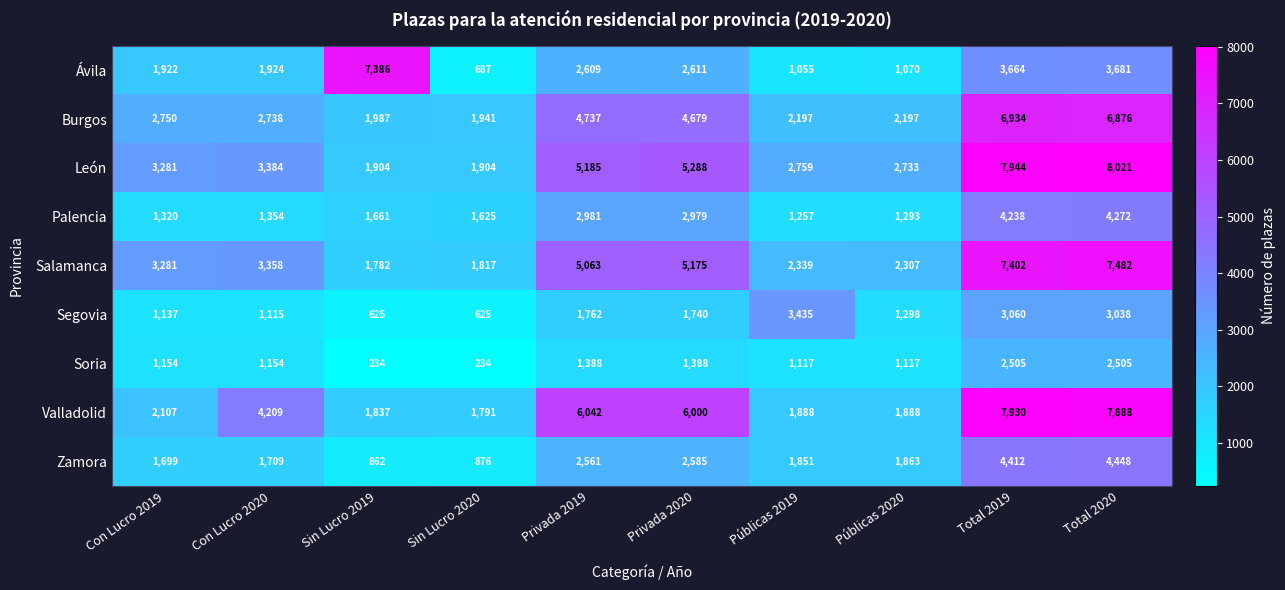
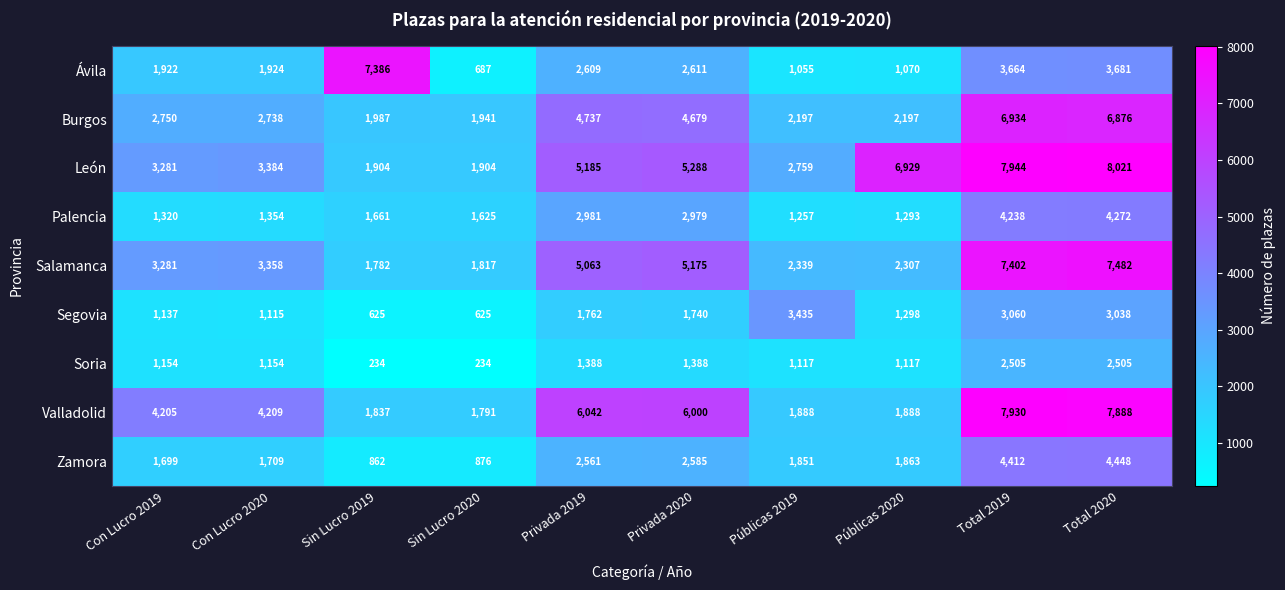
  {
    "Ávila": {
      "Con Lucro 2019": "1,922",
      "Con Lucro 2020": "1,924",
      "Sin Lucro 2019": "7,386",
      "Sin Lucro 2020": "687",
      "Privada 2019": "2,609",
      "Privada 2020": "2,611",
      "Públicas 2019": "1,055",
      "Públicas 2020": "1,070",
      "Total 2019": "3,664",
      "Total 2020": "3,681"
    },
    "Burgos": {
      "Con Lucro 2019": "2,750",
      "Con Lucro 2020": "2,738",
      "Sin Lucro 2019": "1,987",
      "Sin Lucro 2020": "1,941",
      "Privada 2019": "4,737",
      "Privada 2020": "4,679",
      "Públicas 2019": "2,197",
      "Públicas 2020": "2,197",
      "Total 2019": "6,934",
      "Total 2020": "6,876"
    },
    "León": {
      "Con Lucro 2019": "3,281",
      "Con Lucro 2020": "3,384",
      "Sin Lucro 2019": "1,904",
      "Sin Lucro 2020": "1,904",
      "Privada 2019": "5,185",
      "Privada 2020": "5,288",
      "Públicas 2019": "2,759",
-     "Públicas 2020": "2,733",
+     "Públicas 2020": "6,929",
      "Total 2019": "7,944",
      "Total 2020": "8,021"
    },
    "Palencia": {
      "Con Lucro 2019": "1,320",
      "Con Lucro 2020": "1,354",
      "Sin Lucro 2019": "1,661",
      "Sin Lucro 2020": "1,625",
      "Privada 2019": "2,981",
      "Privada 2020": "2,979",
      "Públicas 2019": "1,257",
      "Públicas 2020": "1,293",
      "Total 2019": "4,238",
      "Total 2020": "4,272"
    },
    "Salamanca": {
      "Con Lucro 2019": "3,281",
      "Con Lucro 2020": "3,358",
      "Sin Lucro 2019": "1,782",
      "Sin Lucro 2020": "1,817",
      "Privada 2019": "5,063",
      "Privada 2020": "5,175",
      "Públicas 2019": "2,339",
      "Públicas 2020": "2,307",
      "Total 2019": "7,402",
      "Total 2020": "7,482"
    },
    "Segovia": {
      "Con Lucro 2019": "1,137",
      "Con Lucro 2020": "1,115",
      "Sin Lucro 2019": "625",
      "Sin Lucro 2020": "625",
      "Privada 2019": "1,762",
      "Privada 2020": "1,740",
      "Públicas 2019": "3,435",
      "Públicas 2020": "1,298",
      "Total 2019": "3,060",
      "Total 2020": "3,038"
    },
    "Soria": {
      "Con Lucro 2019": "1,154",
      "Con Lucro 2020": "1,154",
      "Sin Lucro 2019": "234",
      "Sin Lucro 2020": "234",
      "Privada 2019": "1,388",
      "Privada 2020": "1,388",
      "Públicas 2019": "1,117",
      "Públicas 2020": "1,117",
      "Total 2019": "2,505",
      "Total 2020": "2,505"
    },
    "Valladolid": {
-     "Con Lucro 2019": "2,107",
+     "Con Lucro 2019": "4,205",
      "Con Lucro 2020": "4,209",
      "Sin Lucro 2019": "1,837",
      "Sin Lucro 2020": "1,791",
      "Privada 2019": "6,042",
      "Privada 2020": "6,000",
      "Públicas 2019": "1,888",
      "Públicas 2020": "1,888",
      "Total 2019": "7,930",
      "Total 2020": "7,888"
    },
    "Zamora": {
      "Con Lucro 2019": "1,699",
      "Con Lucro 2020": "1,709",
      "Sin Lucro 2019": "862",
      "Sin Lucro 2020": "876",
      "Privada 2019": "2,561",
      "Privada 2020": "2,585",
      "Públicas 2019": "1,851",
      "Públicas 2020": "1,863",
      "Total 2019": "4,412",
      "Total 2020": "4,448"
    }
  }
